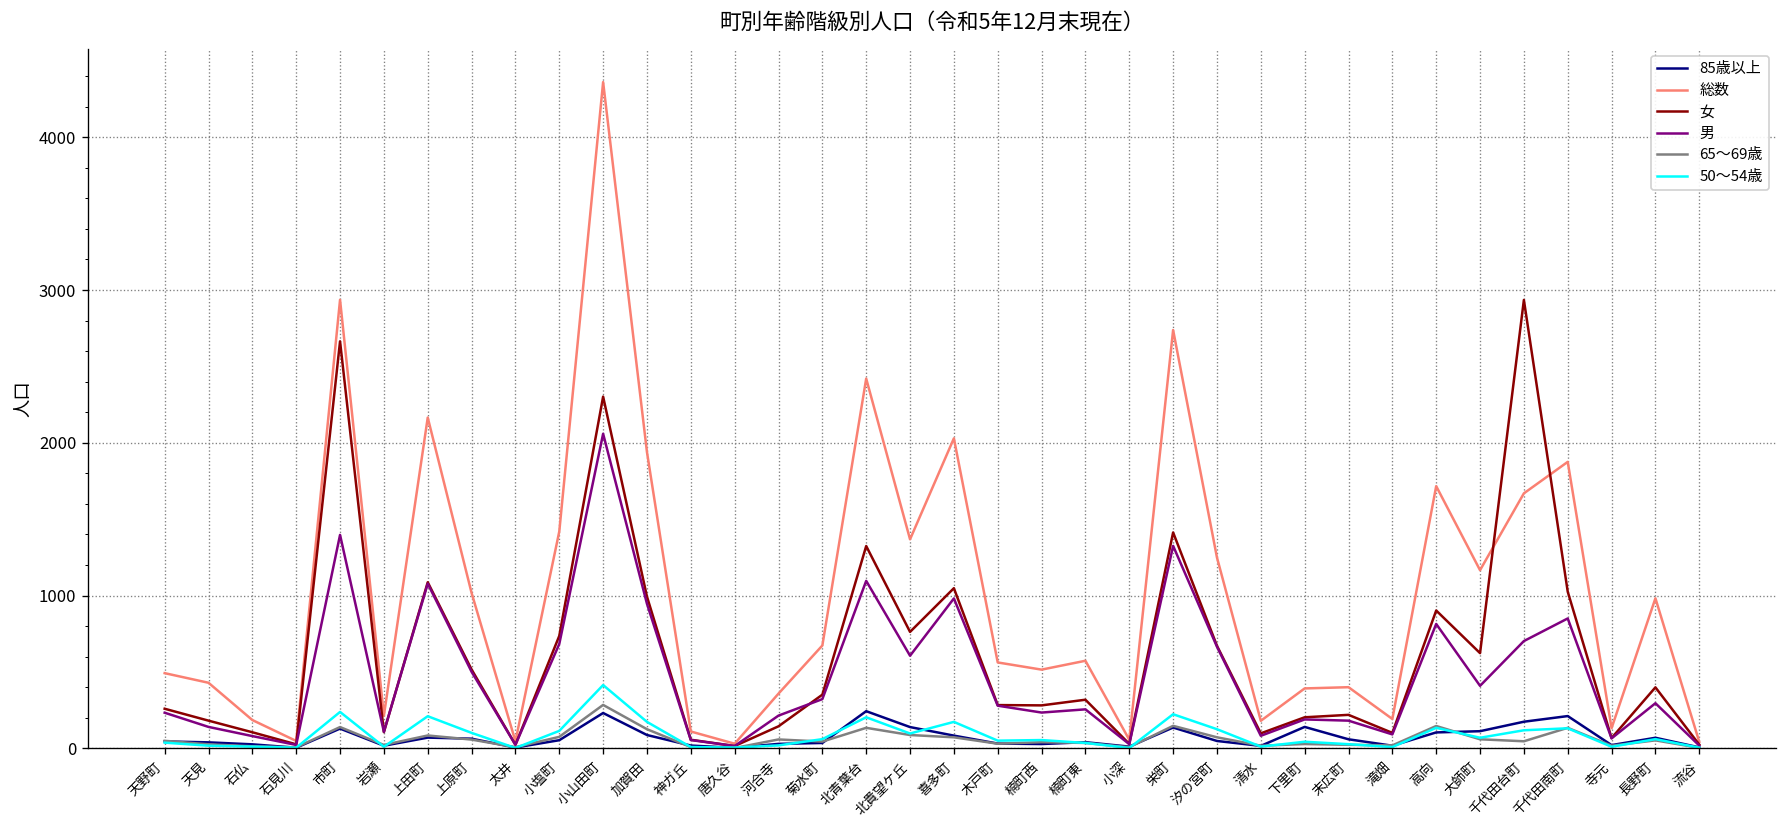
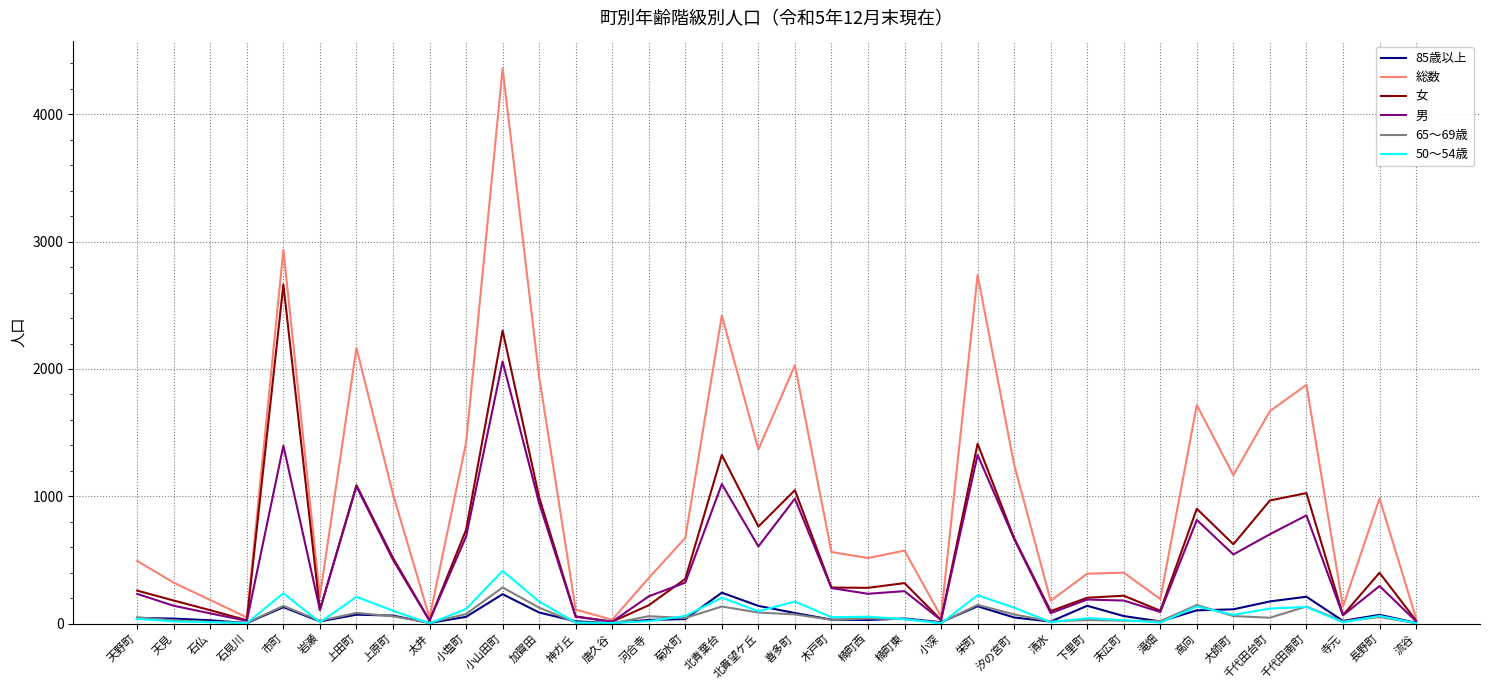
  {
    "85歳以上": {
      "小塩町": 50,
      "小山田町": 230,
      "加賀田": 90,
      "北青葉台": 240,
      "北貴望ケ丘": 140,
      "汐の宮町": 50,
      "下里町": 140,
      "末広町": 60,
      "高向": 100,
      "大師町": 110,
      "千代田台町": 170,
      "千代田南町": 210
    },
    "総数": {
      "天野町": 490,
-     "天見": 430,
+     "天見": 320,
      "石仏": 190,
      "石見川": 50,
      "市町": 2940,
      "岩瀬": 210,
      "上田町": 2170,
      "上原町": 1020,
      "太井": 50,
      "小塩町": 1420,
      "小山田町": 4360,
      "加賀田": 1940,
      "神ガ丘": 110,
      "河合寺": 360,
      "菊水町": 670,
      "北青葉台": 2420,
      "北貴望ケ丘": 1370,
      "喜多町": 2030,
      "木戸町": 560,
      "楠町西": 520,
      "楠町東": 570,
      "小深": 60,
      "栄町": 2740,
      "汐の宮町": 1250,
      "清水": 180,
      "下里町": 390,
      "末広町": 400,
      "滝畑": 190,
      "高向": 1720,
      "大師町": 1170,
      "千代田台町": 1670,
      "千代田南町": 1880,
      "寺元": 130,
      "長野町": 980
    },
    "女": {
      "天野町": 260,
      "天見": 180,
      "石仏": 110,
      "市町": 2660,
      "小塩町": 740,
      "小山田町": 2300,
      "加賀田": 990,
      "河合寺": 140,
      "菊水町": 350,
      "北青葉台": 1320,
      "北貴望ケ丘": 760,
      "喜多町": 1050,
      "楠町西": 280,
      "楠町東": 320,
      "栄町": 1410,
      "末広町": 220,
      "高向": 900,
      "大師町": 620,
-     "千代田台町": 2940,
+     "千代田台町": 970,
      "千代田南町": 1030,
      "長野町": 400
    },
    "男": {
      "天野町": 230,
      "天見": 140,
      "石仏": 80,
      "市町": 1400,
      "小塩町": 680,
      "小山田町": 2060,
      "加賀田": 950,
      "河合寺": 210,
      "菊水町": 320,
      "北青葉台": 1100,
      "北貴望ケ丘": 610,
      "喜多町": 980,
      "楠町西": 230,
      "楠町東": 260,
      "栄町": 1330,
      "末広町": 180,
      "高向": 810,
-     "大師町": 410,
+     "大師町": 540,
      "千代田台町": 700,
      "千代田南町": 850,
      "長野町": 300
    },
    "65～69歳": {
      "小塩町": 80,
      "小山田町": 280,
      "加賀田": 130,
      "河合寺": 60,
      "北青葉台": 130,
      "汐の宮町": 70,
      "千代田台町": 50
    },
    "50～54歳": {
      "市町": 240,
      "上田町": 210,
      "上原町": 100,
      "小塩町": 110,
      "小山田町": 410,
      "加賀田": 170,
      "北青葉台": 200,
      "喜多町": 170,
      "栄町": 220,
      "汐の宮町": 130,
      "千代田台町": 120
    }
  }
